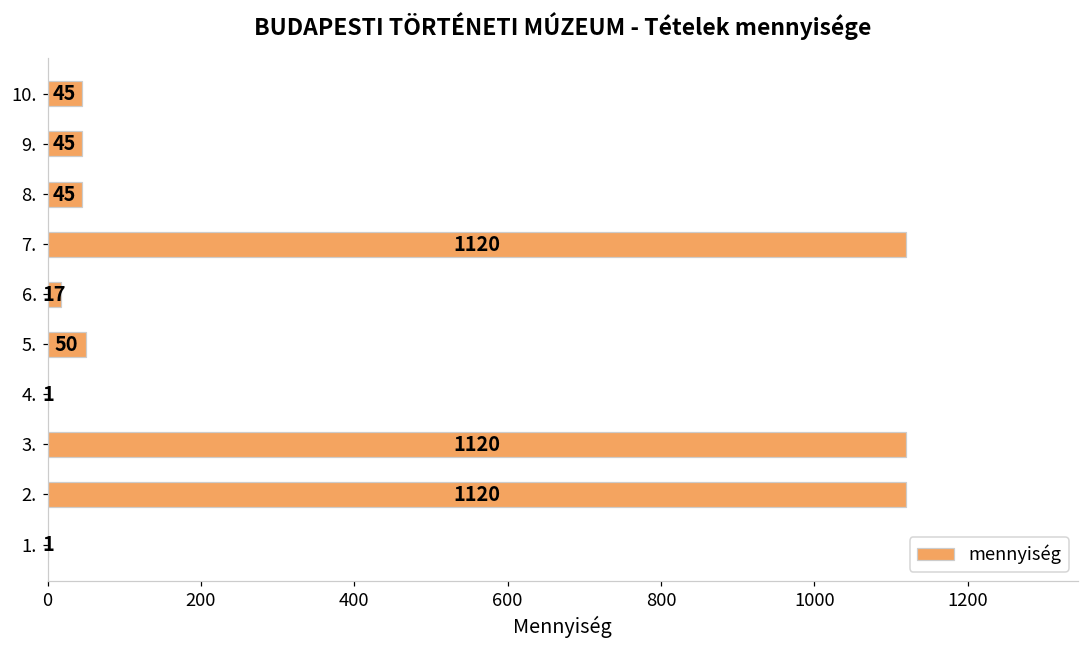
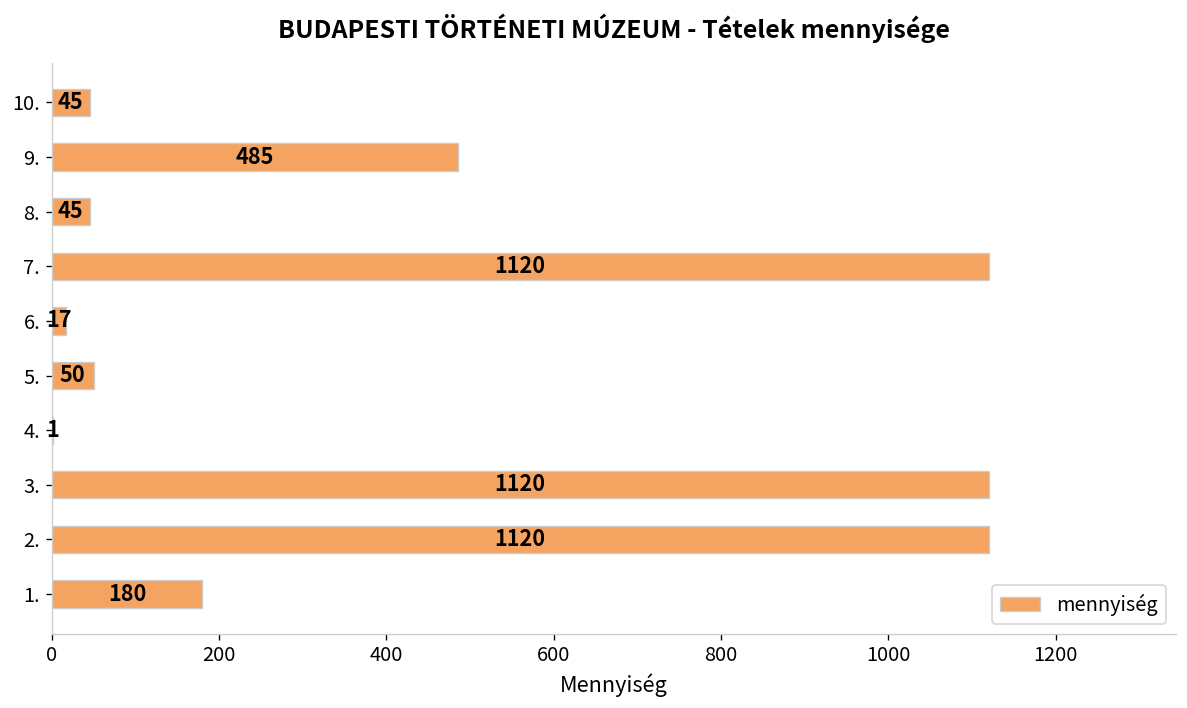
  {
    "10.": 45,
-   "9.": 45,
+   "9.": 485,
    "8.": 45,
    "7.": 1120,
    "6.": 17,
    "5.": 50,
    "4.": 1,
    "3.": 1120,
    "2.": 1120,
-   "1.": 1
+   "1.": 180
  }
